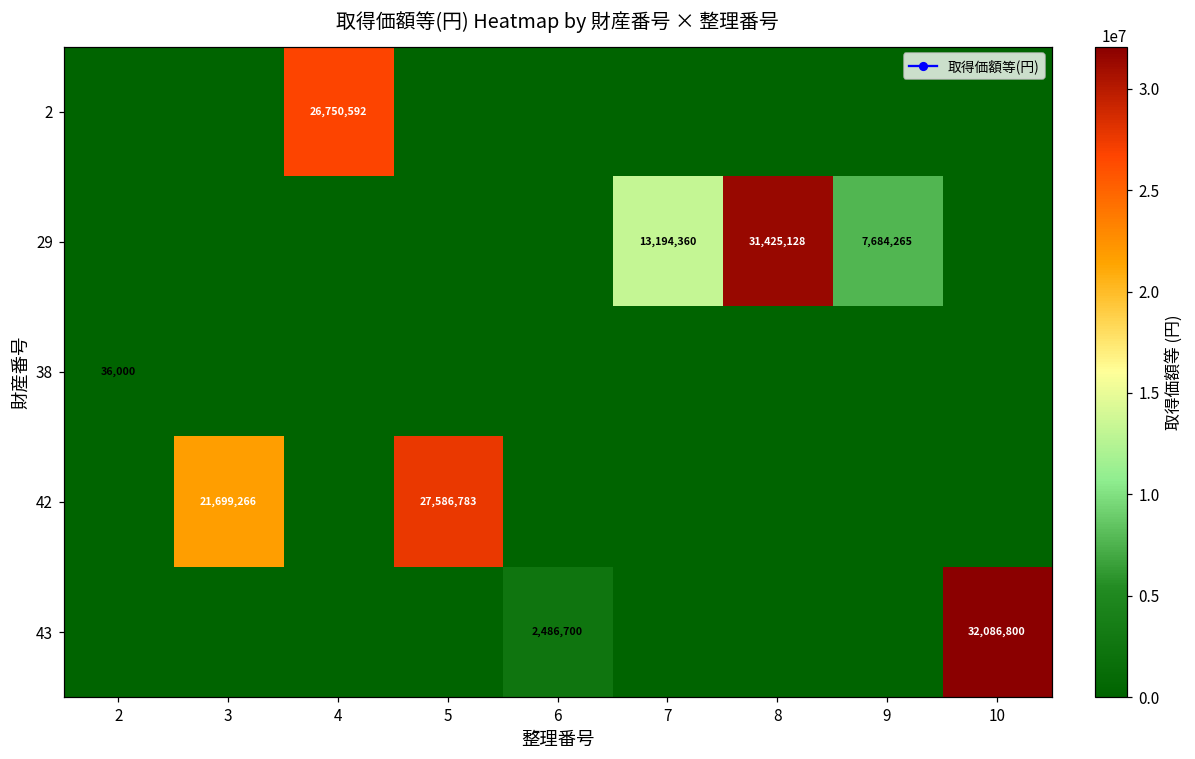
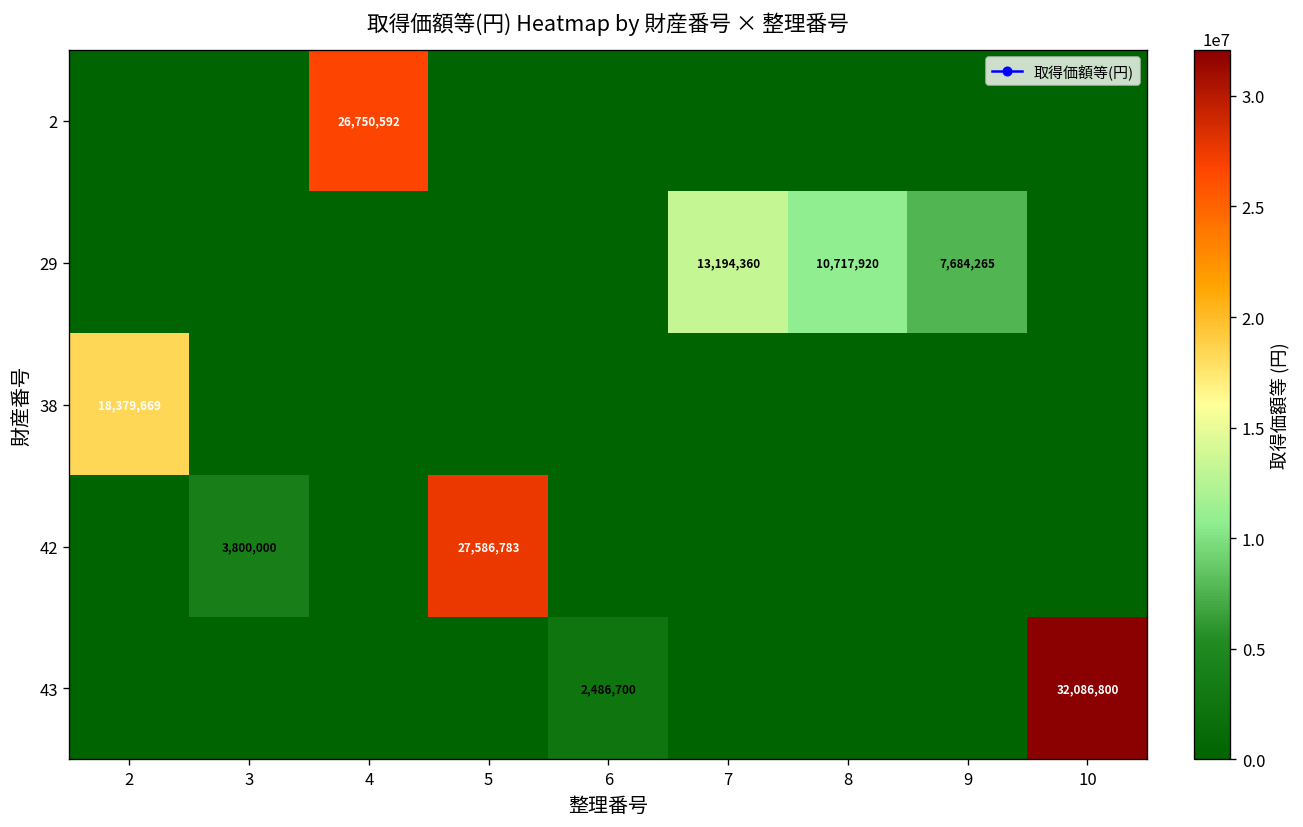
  {
    "2": {
      "4": "26,750,592"
    },
    "29": {
      "7": "13,194,360",
-     "8": "31,425,128",
+     "8": "10,717,920",
      "9": "7,684,265"
    },
    "38": {
-     "2": "36,000"
+     "2": "18,379,669"
    },
    "42": {
-     "3": "21,699,266",
+     "3": "3,800,000",
      "5": "27,586,783"
    },
    "43": {
      "6": "2,486,700",
      "10": "32,086,800"
    }
  }
